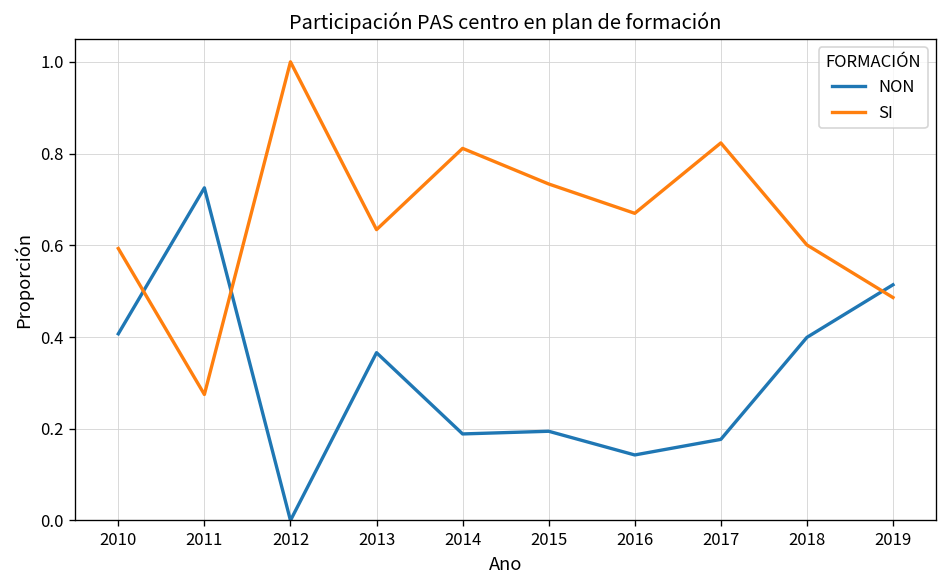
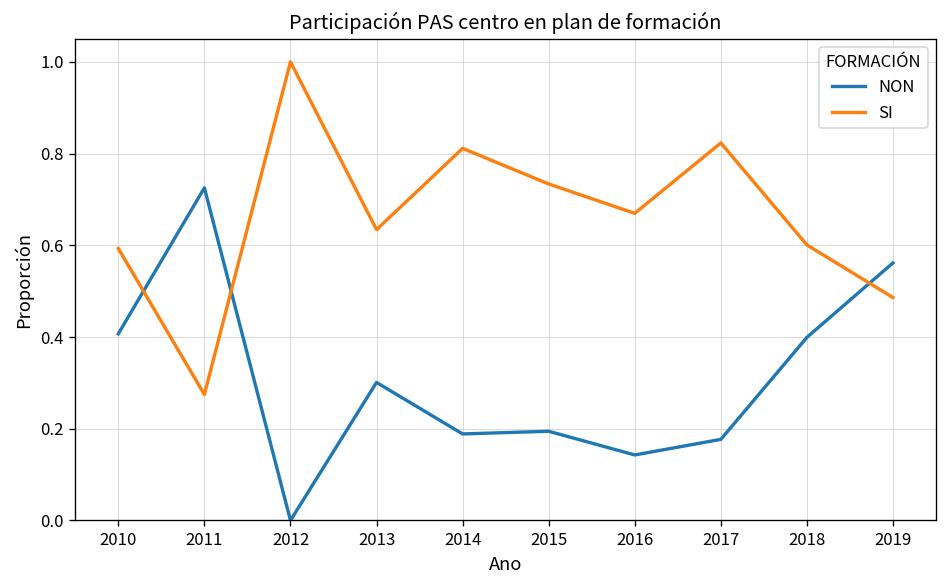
  {
    "NON": {
      "2010": 0.41,
      "2011": 0.73,
      "2012": 0.00,
-     "2013": 0.37,
+     "2013": 0.30,
      "2014": 0.19,
      "2015": 0.19,
      "2016": 0.14,
      "2017": 0.18,
      "2018": 0.40,
-     "2019": 0.51
+     "2019": 0.56
    },
    "SI": {
      "2010": 0.59,
      "2011": 0.27,
      "2012": 1.00,
      "2013": 0.63,
      "2014": 0.81,
      "2015": 0.73,
      "2016": 0.67,
      "2017": 0.82,
      "2018": 0.60,
      "2019": 0.49
    }
  }
